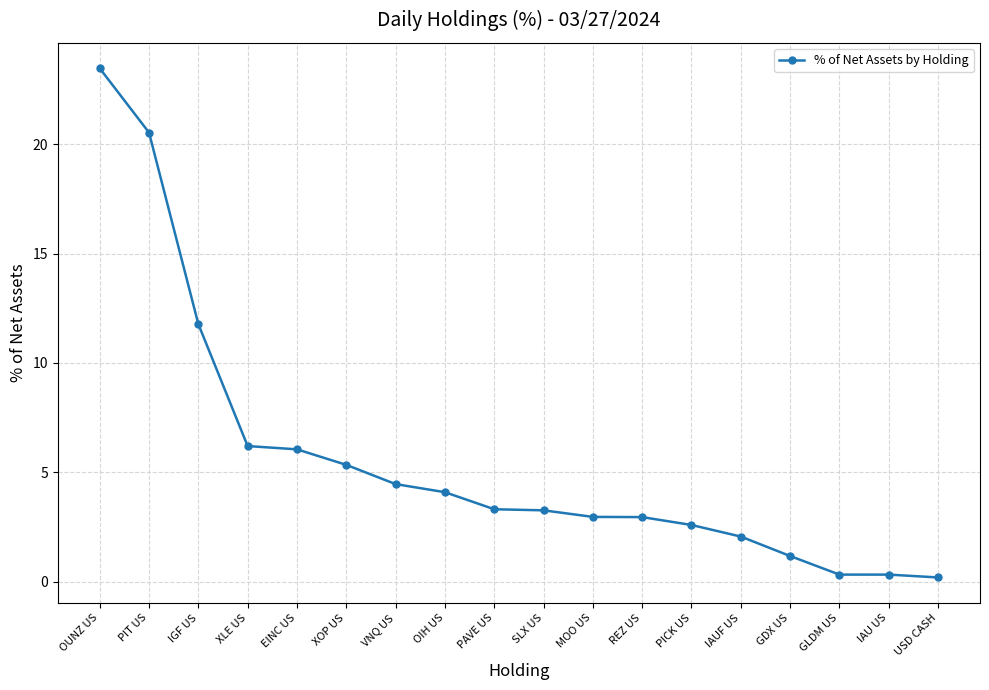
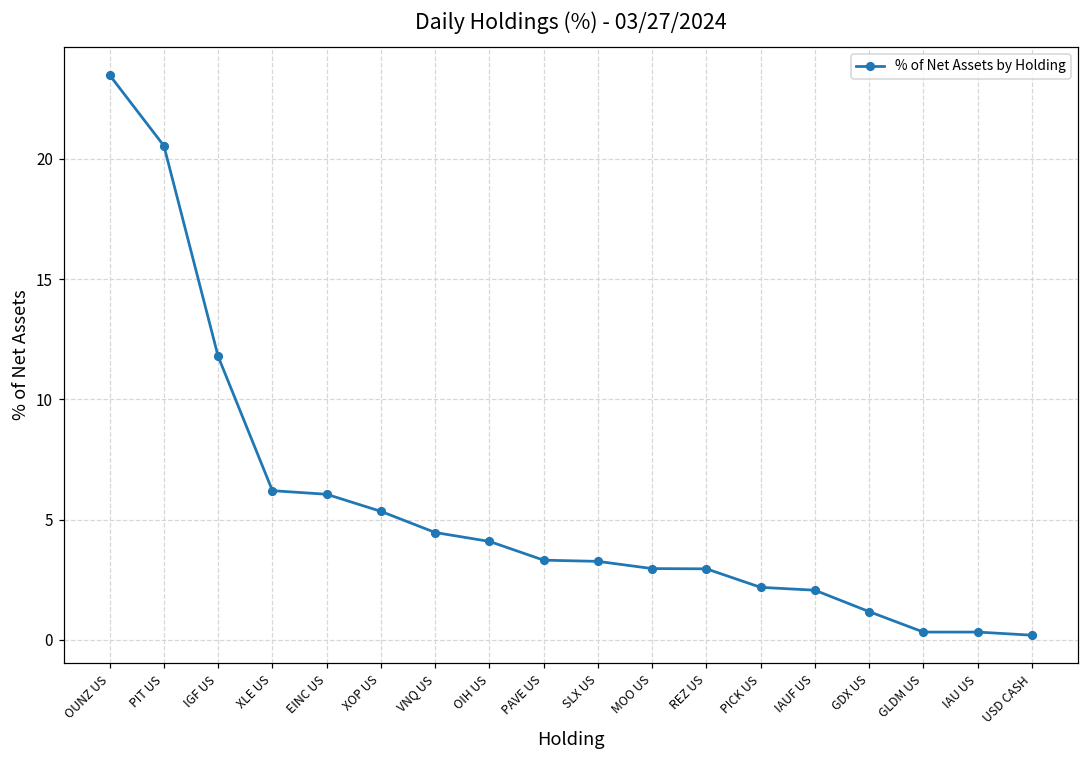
  {
    "OUNZ US": 23.5,
    "PIT US": 20.5,
    "IGF US": 11.8,
    "XLE US": 6.2,
    "EINC US": 6.1,
    "XOP US": 5.3,
    "VNQ US": 4.5,
    "OIH US": 4.1,
    "PAVE US": 3.3,
    "SLX US": 3.3,
    "MOO US": 3.0,
    "REZ US": 3.0,
-   "PICK US": 2.6,
+   "PICK US": 2.2,
    "IAUF US": 2.1,
    "GDX US": 1.2,
    "GLDM US": 0.3,
    "IAU US": 0.3,
    "USD CASH": 0.2
  }
